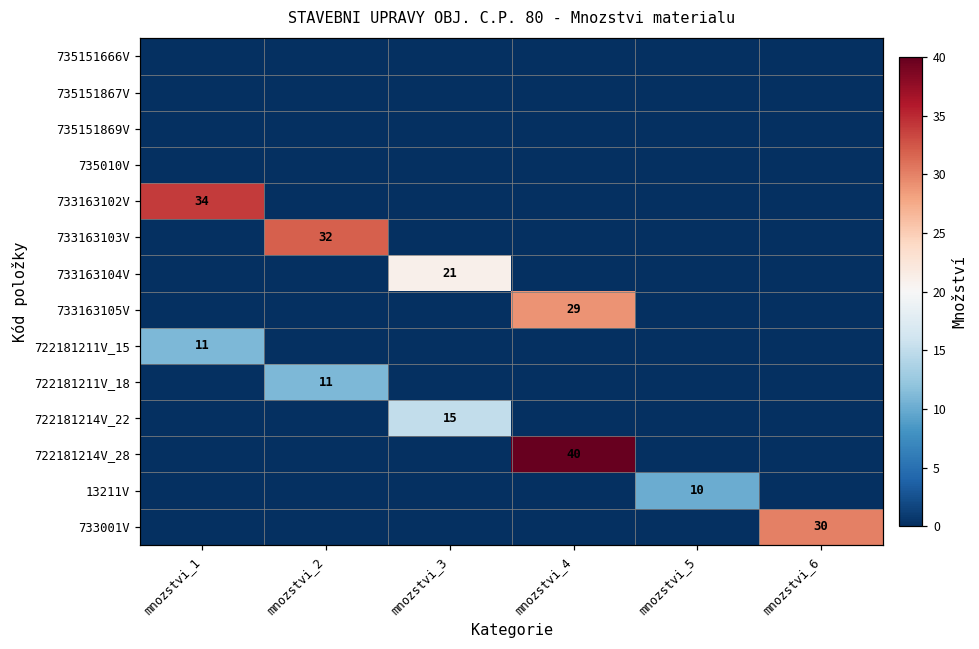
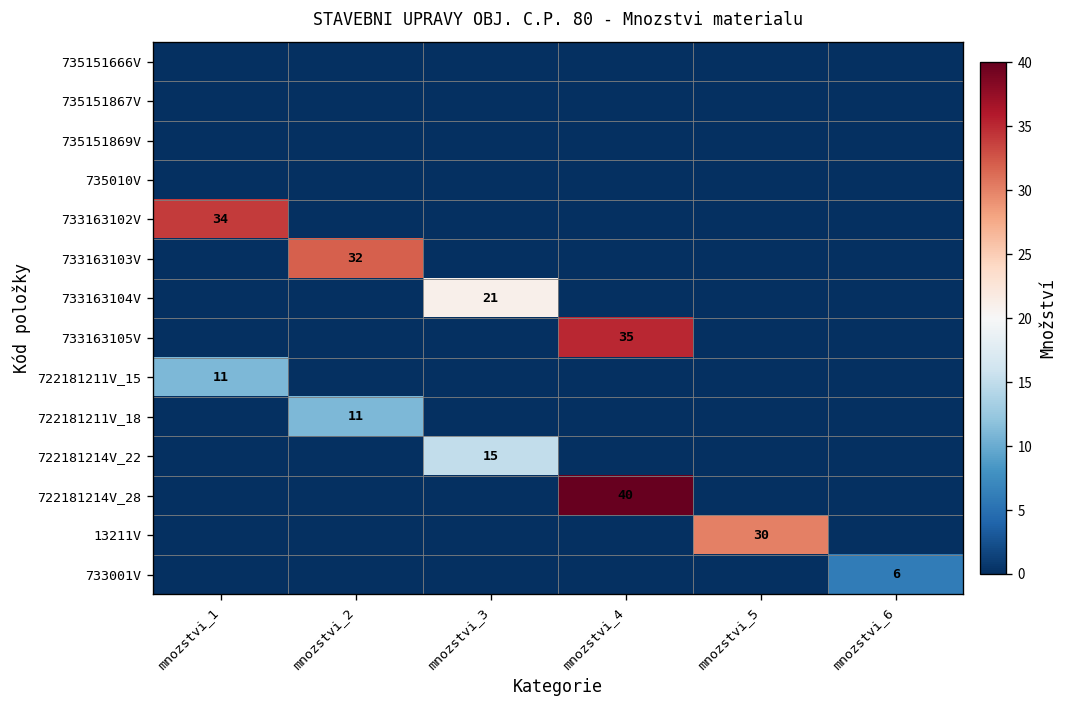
  {
    "733163102V": {
      "mnozstvi_1": 34
    },
    "733163103V": {
      "mnozstvi_2": 32
    },
    "733163104V": {
      "mnozstvi_3": 21
    },
    "733163105V": {
-     "mnozstvi_4": 29
+     "mnozstvi_4": 35
    },
    "722181211V_15": {
      "mnozstvi_1": 11
    },
    "722181211V_18": {
      "mnozstvi_2": 11
    },
    "722181214V_22": {
      "mnozstvi_3": 15
    },
    "722181214V_28": {
      "mnozstvi_4": 40
    },
    "13211V": {
-     "mnozstvi_5": 10
+     "mnozstvi_5": 30
    },
    "733001V": {
-     "mnozstvi_6": 30
+     "mnozstvi_6": 6
    }
  }
